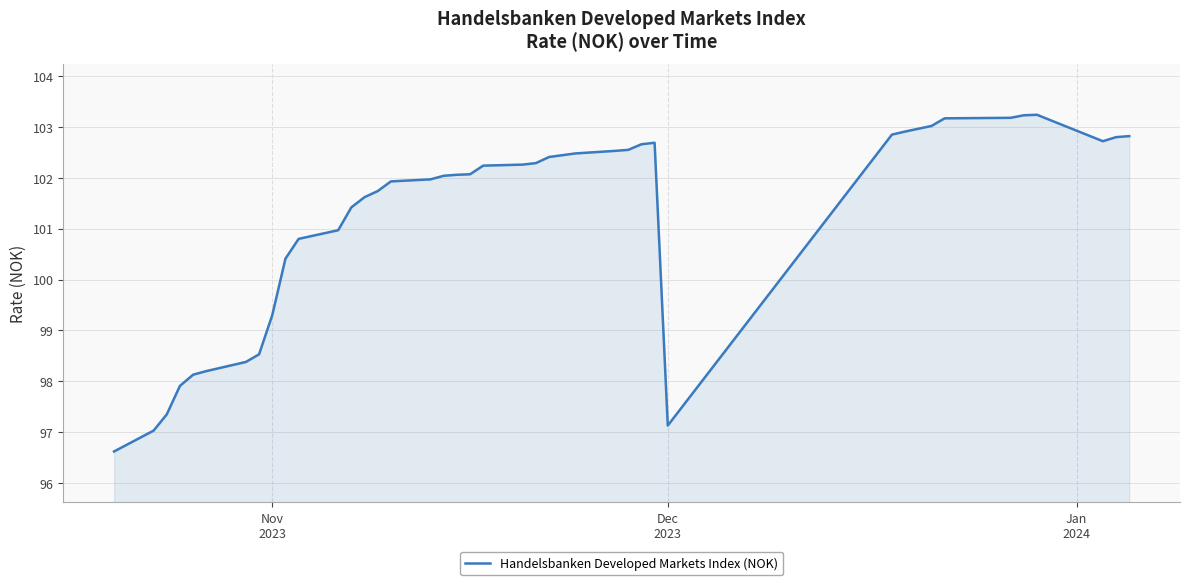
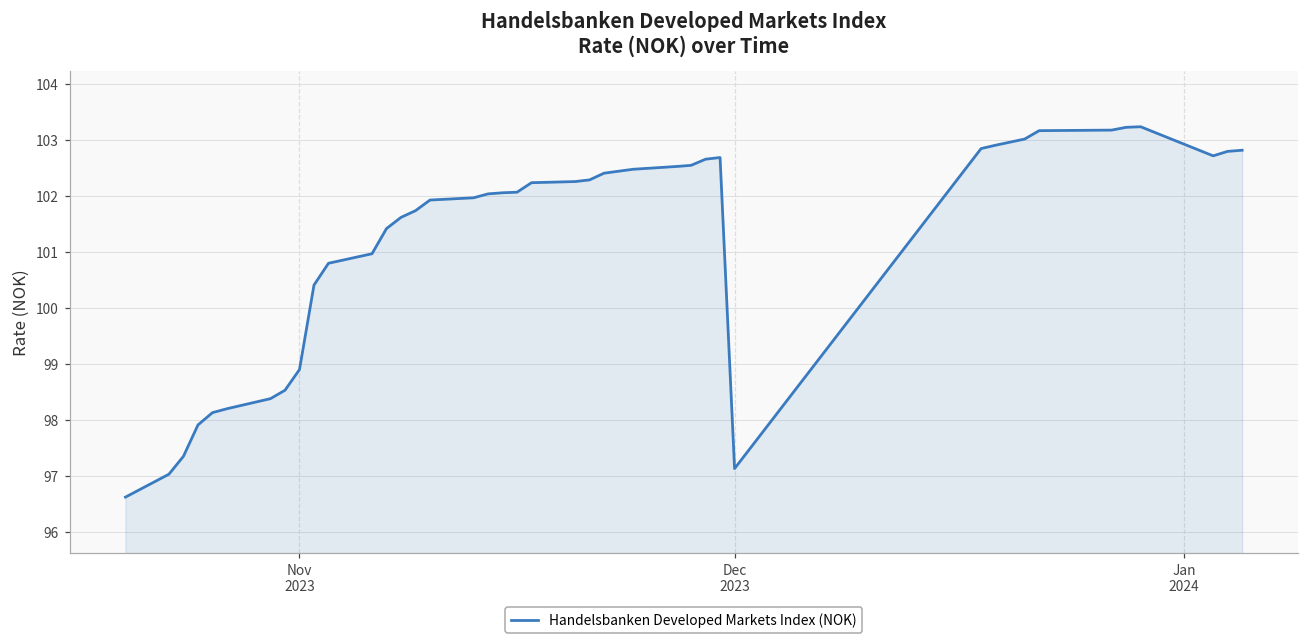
  {
-   "Nov 2023": 99.3,
+   "Nov 2023": 98.9,
    "Dec 2023": 97.1
  }
